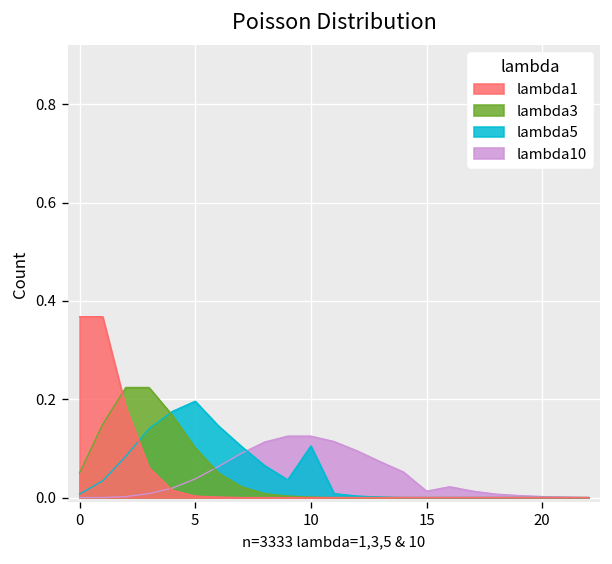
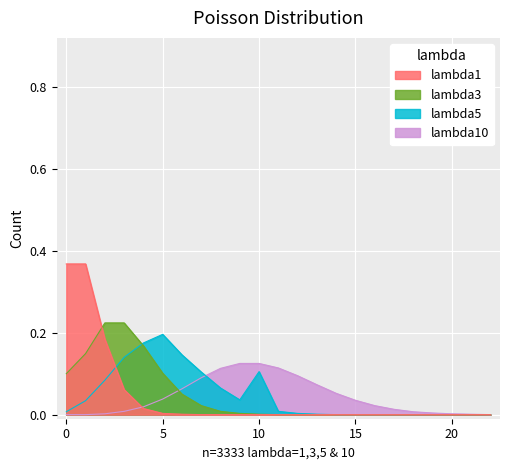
  {
    "lambda10": {
      "0": 0.00,
      "5": 0.04,
      "10": 0.13,
-     "15": 0.01
+     "15": 0.04
    },
    "lambda5": {
      "0": 0.01,
      "5": 0.20,
      "10": 0.11
    },
    "lambda3": {
-     "0": 0.05,
+     "0": 0.10,
      "5": 0.10
    },
    "lambda1": {
      "0": 0.37,
      "5": 0.00
    }
  }
